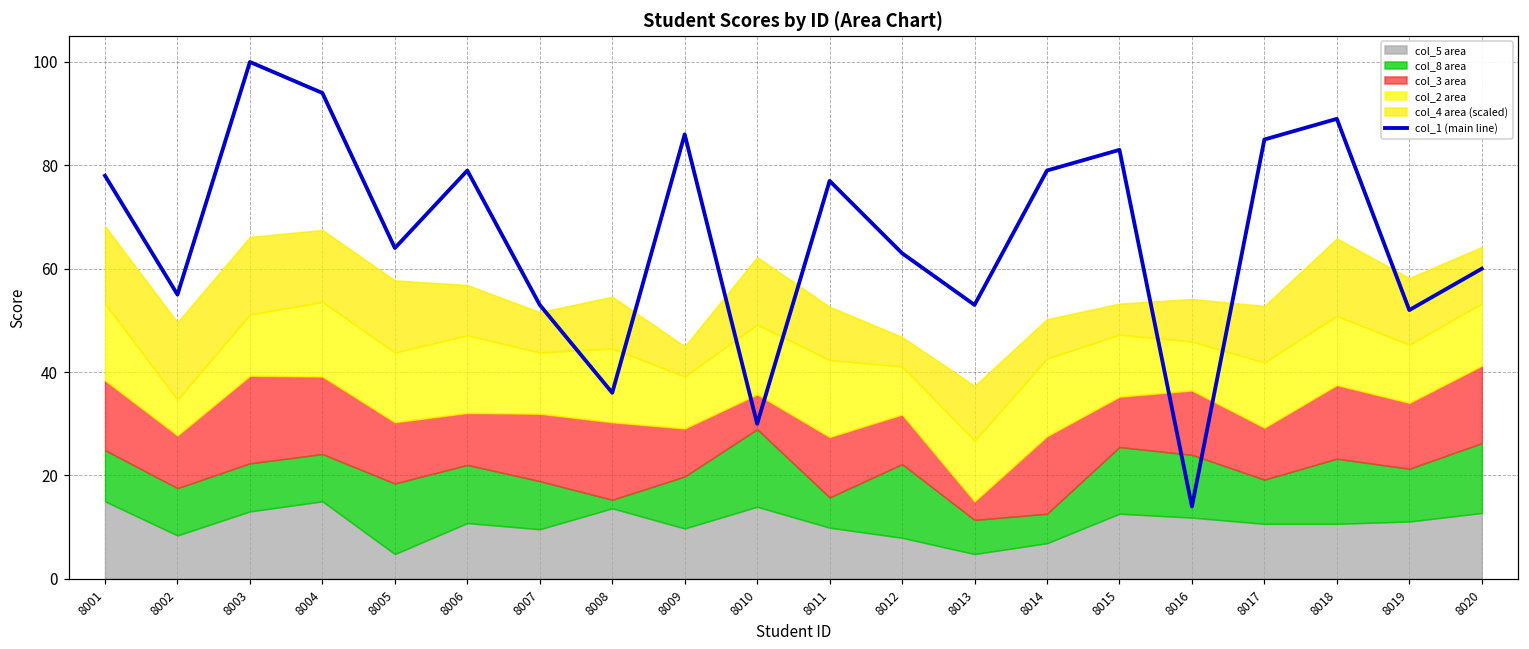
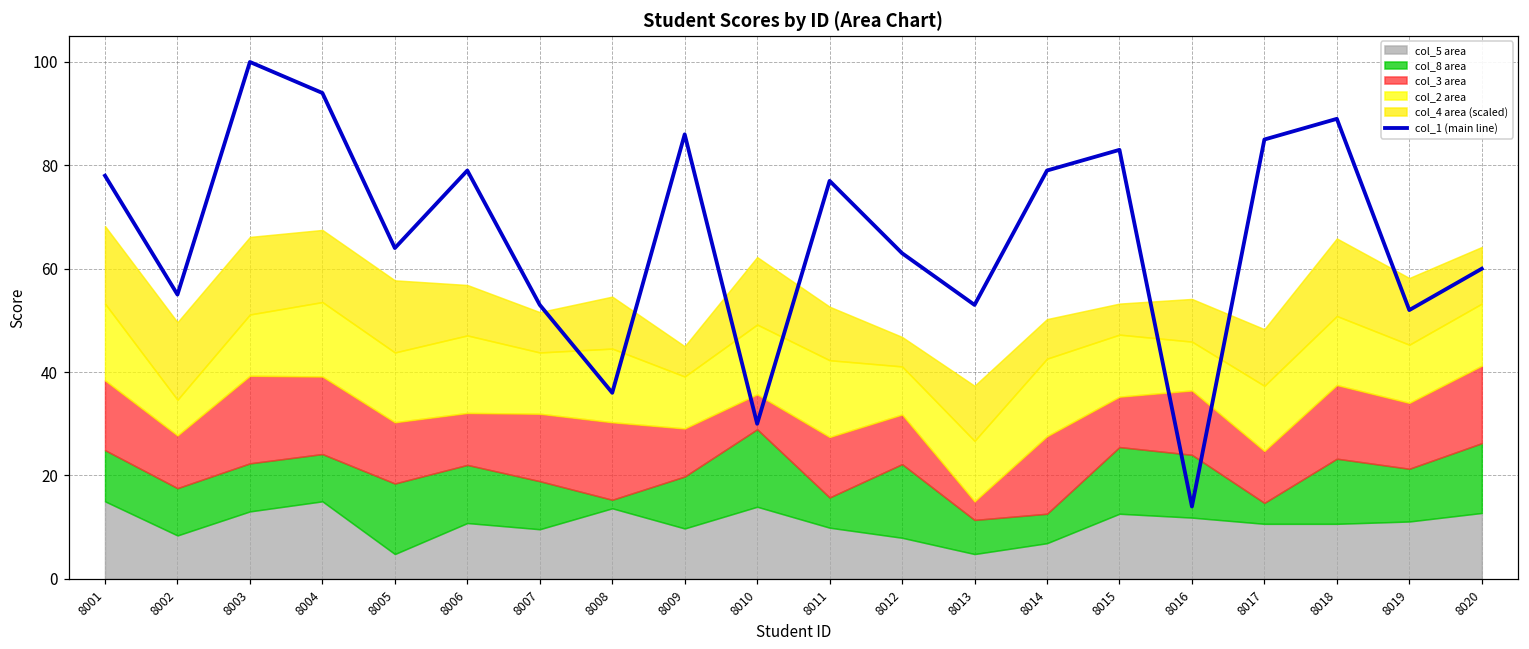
  {
    "col_1 (main line)": {
      "8001": 78,
      "8002": 55,
      "8003": 100,
      "8004": 94,
      "8005": 64,
      "8006": 79,
      "8007": 53,
      "8008": 36,
      "8009": 86,
      "8010": 30,
      "8011": 77,
      "8012": 63,
      "8013": 53,
      "8014": 79,
      "8015": 83,
      "8016": 14,
      "8017": 85,
      "8018": 89,
      "8019": 52,
      "8020": 60
    },
    "col_5 area": {
      "8001": 15,
      "8002": 8,
      "8003": 13,
      "8004": 15,
      "8005": 5,
      "8006": 11,
      "8007": 10,
      "8008": 14,
      "8009": 10,
      "8010": 14,
      "8011": 10,
      "8012": 8,
      "8013": 5,
      "8014": 7,
      "8015": 13,
      "8016": 12,
      "8017": 11,
      "8018": 11,
      "8019": 11,
      "8020": 13
    },
    "col_8 area": {
      "8001": 10,
      "8002": 9,
      "8003": 9,
      "8004": 9,
      "8005": 14,
      "8006": 11,
      "8007": 9,
      "8008": 2,
      "8009": 10,
      "8010": 15,
      "8011": 6,
      "8012": 14,
      "8013": 7,
      "8014": 6,
      "8015": 13,
      "8016": 12,
-     "8017": 9,
+     "8017": 4,
      "8018": 13,
      "8019": 10,
      "8020": 14
    },
    "col_3 area": {
      "8001": 14,
      "8002": 10,
      "8003": 17,
      "8004": 15,
      "8005": 12,
      "8006": 10,
      "8007": 13,
      "8008": 15,
      "8009": 9,
      "8010": 7,
      "8011": 12,
      "8012": 10,
      "8013": 4,
      "8014": 15,
      "8015": 10,
      "8016": 12,
      "8017": 10,
      "8018": 14,
      "8019": 13,
      "8020": 15
    }
  }
